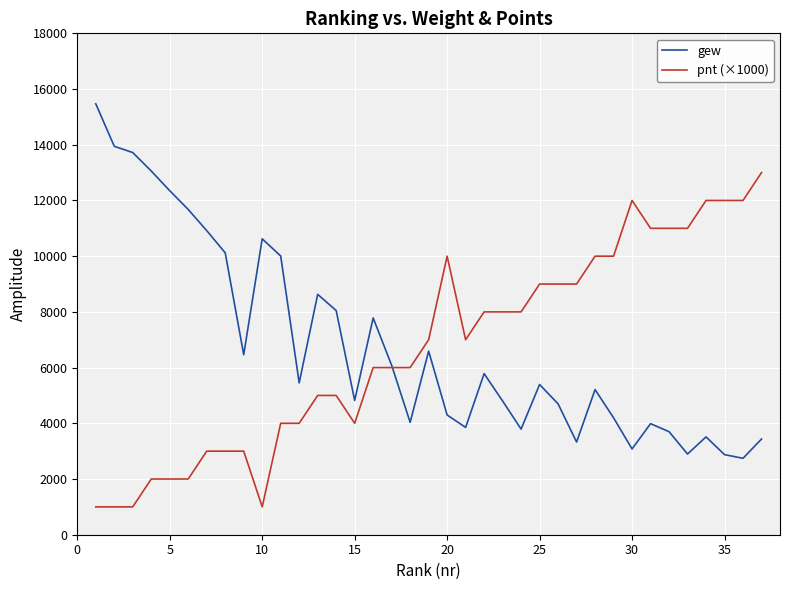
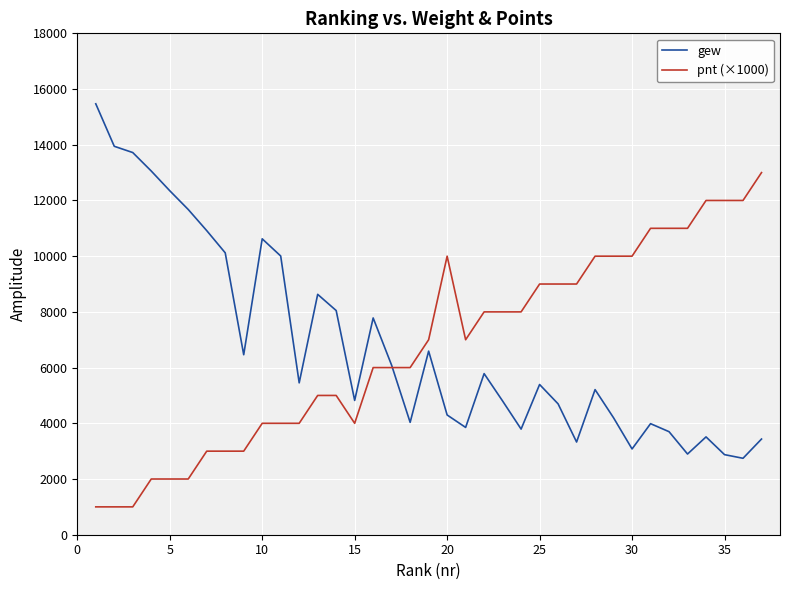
  {
    "gew": {
      "5": 12400,
      "10": 10600,
      "15": 4800,
      "20": 4300,
      "25": 5400,
      "30": 3100,
      "35": 2900
    },
    "pnt (×1000)": {
      "5": 2000,
-     "10": 1000,
+     "10": 4000,
      "15": 4000,
      "20": 10000,
      "25": 9000,
-     "30": 12000,
+     "30": 10000,
      "35": 12000
    }
  }
